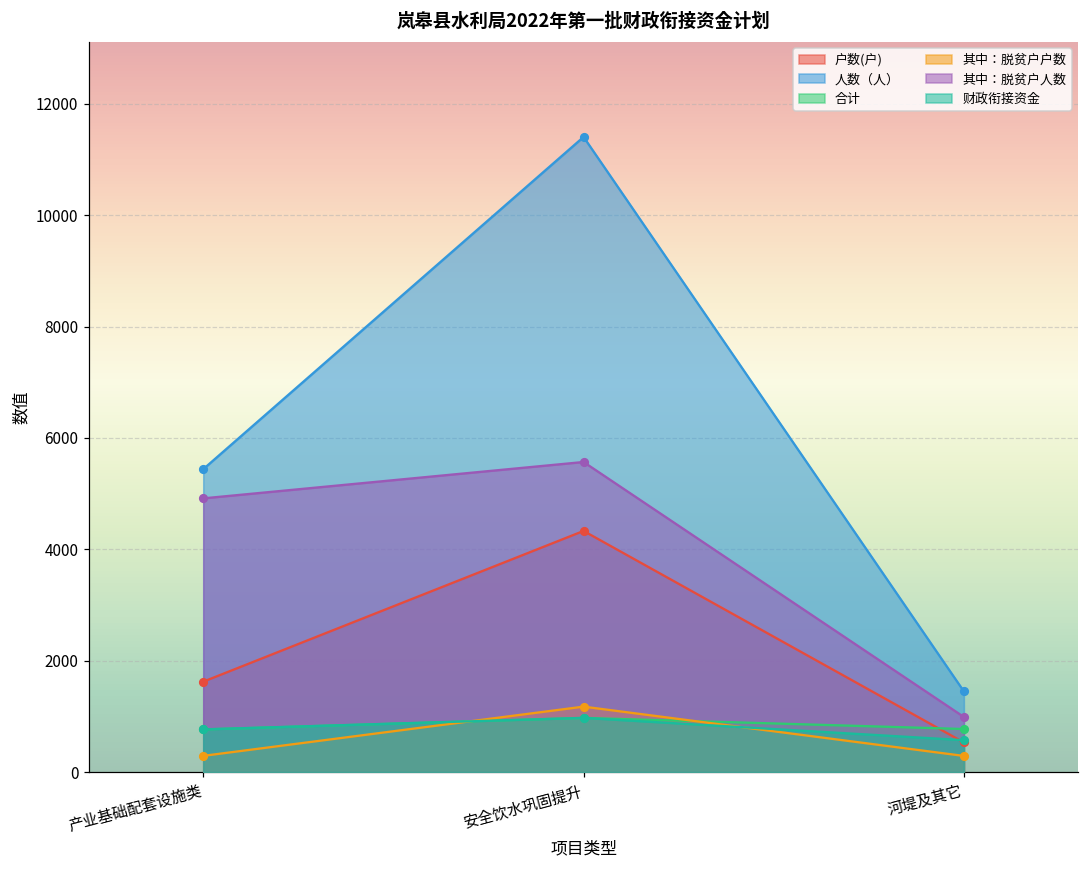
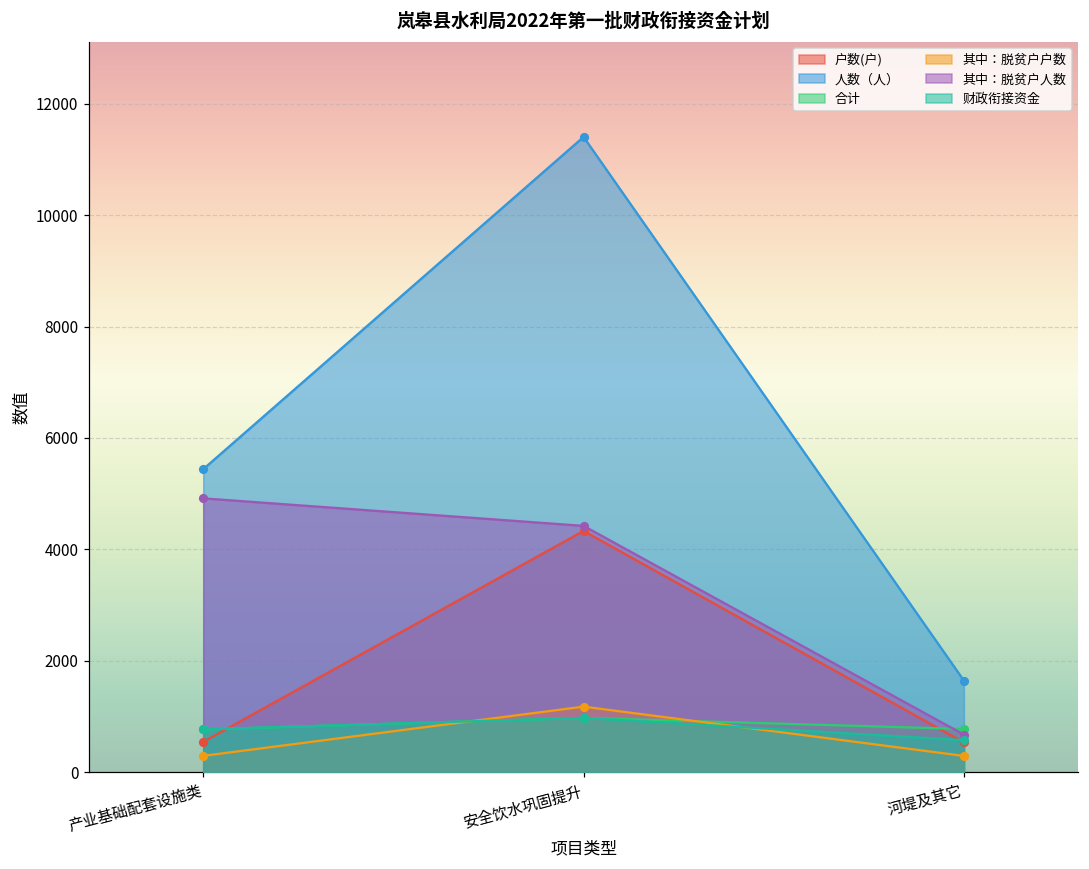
  {
    "户数(户)": {
-     "产业基础配套设施类": 1600,
+     "产业基础配套设施类": 500,
      "安全饮水巩固提升": 4300
    },
    "人数（人）": {
      "产业基础配套设施类": 5400,
      "安全饮水巩固提升": 11400,
-     "河堤及其它": 1400
+     "河堤及其它": 1600
    },
    "其中：脱贫户户数": {
      "产业基础配套设施类": 300,
      "安全饮水巩固提升": 1200,
      "河堤及其它": 300
    },
    "其中：脱贫户人数": {
      "产业基础配套设施类": 4900,
-     "安全饮水巩固提升": 5600,
-     "河堤及其它": 1000
+     "安全饮水巩固提升": 4400,
+     "河堤及其它": 700
    }
  }
